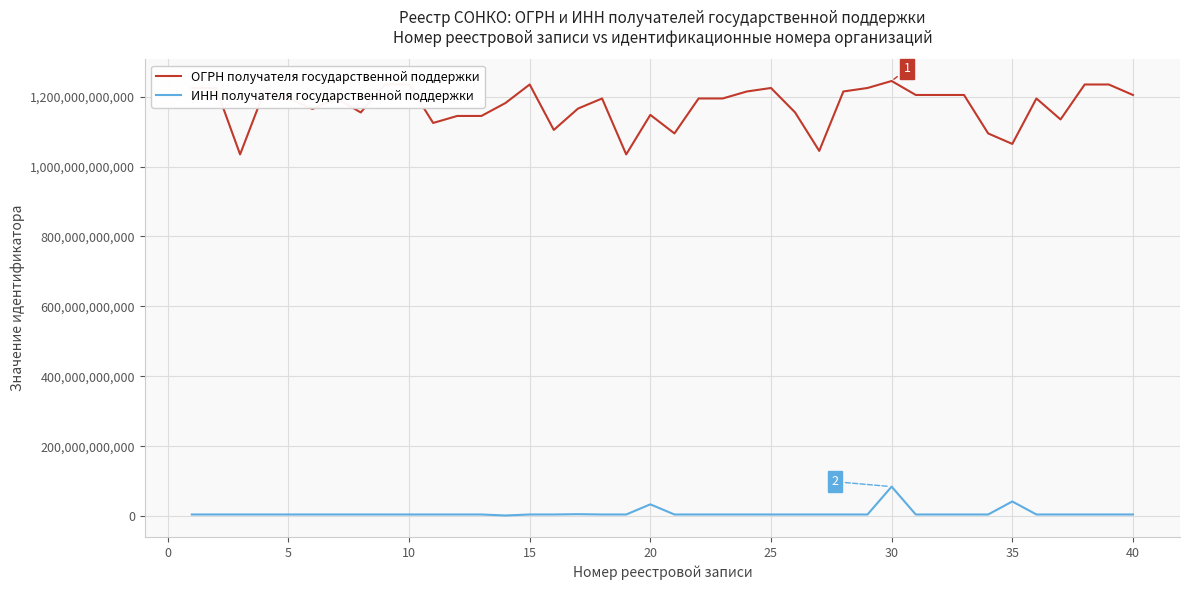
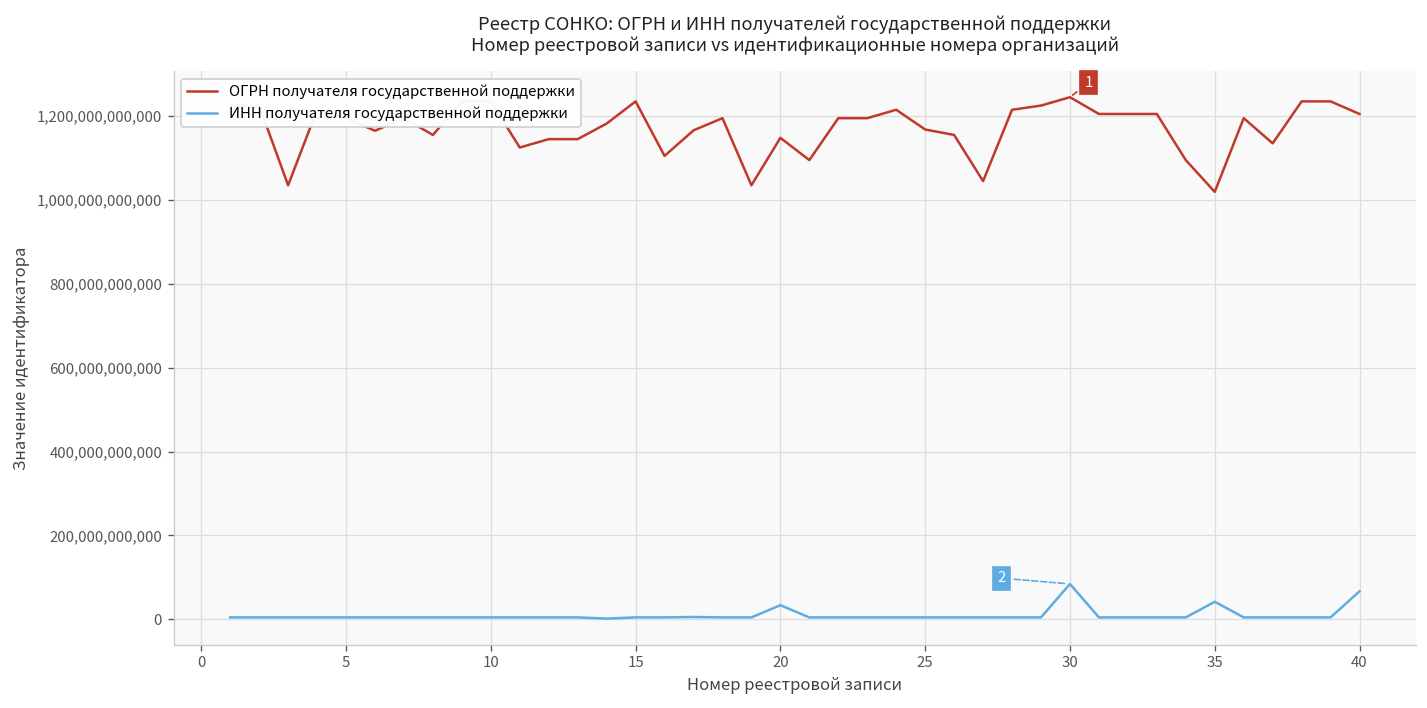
  {
    "ОГРН получателя государственной поддержки": {
      "15": "1,230,000,000,000",
      "20": "1,150,000,000,000",
-     "25": "1,220,000,000,000",
-     "35": "1,060,000,000,000",
+     "25": "1,170,000,000,000",
+     "35": "1,020,000,000,000",
      "40": "1,200,000,000,000"
    },
    "ИНН получателя государственной поддержки": {
      "5": "0",
      "10": "0",
      "15": "0",
      "20": "30,000,000,000",
      "25": "0",
      "30": "80,000,000,000",
      "35": "40,000,000,000",
-     "40": "0"
+     "40": "70,000,000,000"
    }
  }
